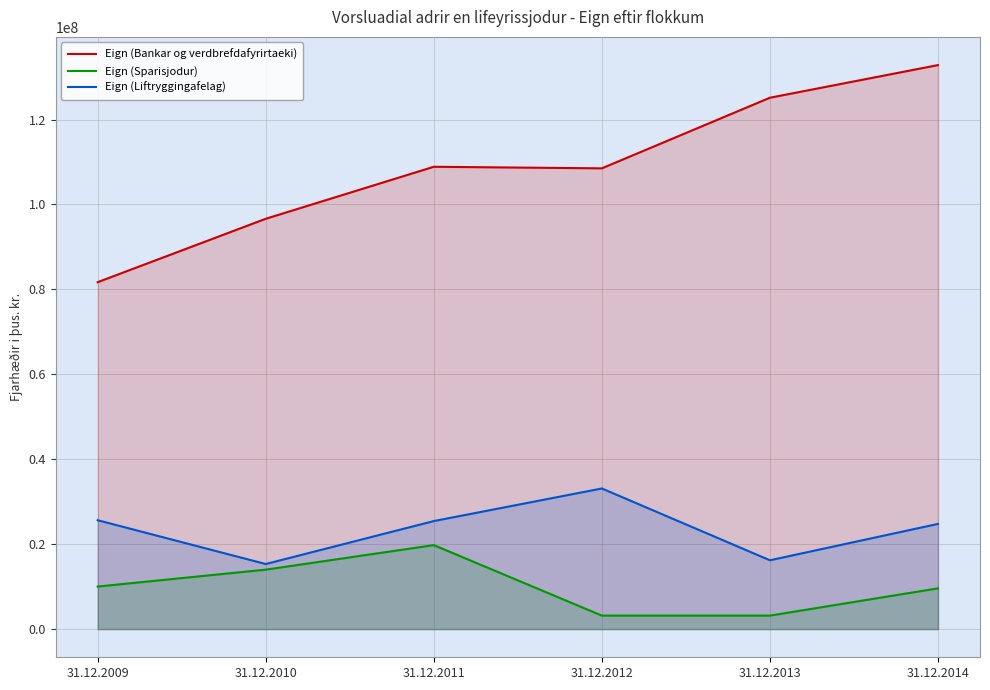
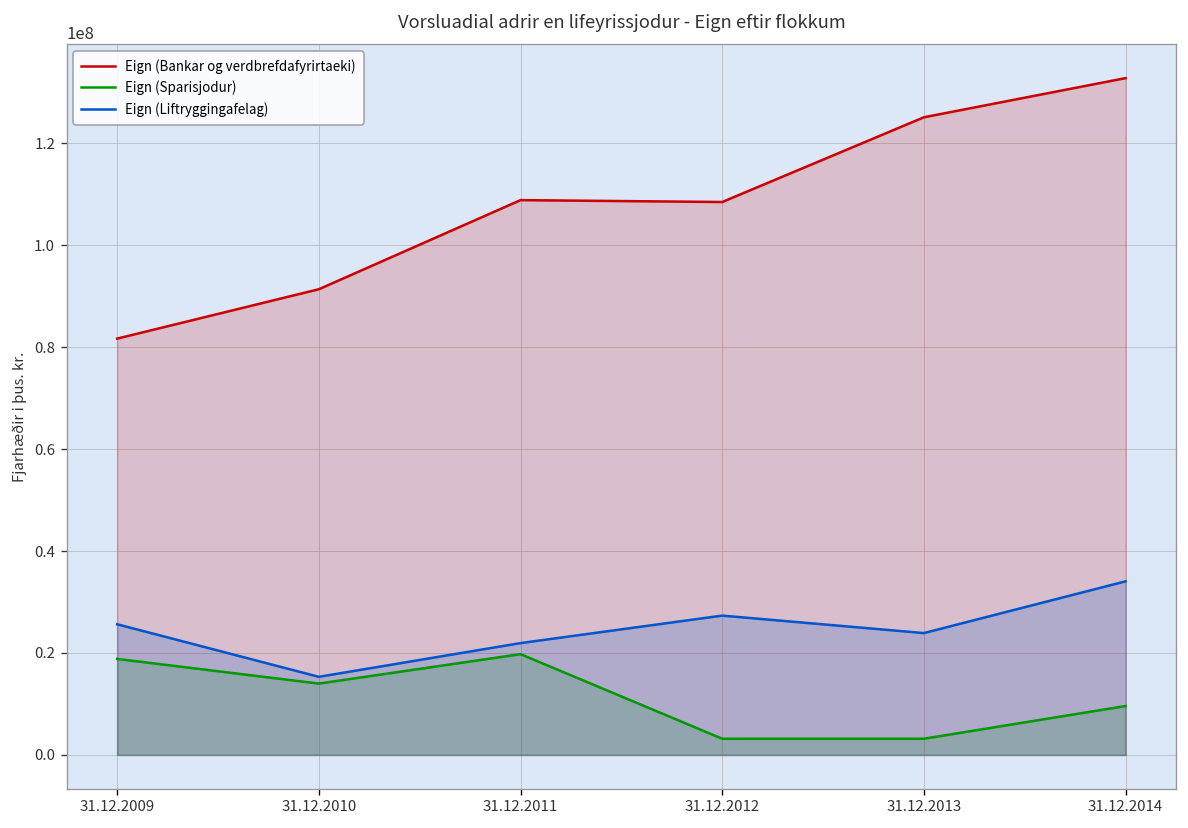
  {
    "Eign (Bankar og verdbrefdafyrirtaeki)": {
      "31.12.2009": 82000000,
-     "31.12.2010": 97000000,
+     "31.12.2010": 91000000,
      "31.12.2011": 109000000,
      "31.12.2012": 109000000,
      "31.12.2013": 125000000,
      "31.12.2014": 133000000
    },
    "Eign (Sparisjodur)": {
-     "31.12.2009": 10000000,
+     "31.12.2009": 19000000,
      "31.12.2010": 14000000,
      "31.12.2011": 20000000,
      "31.12.2012": 3000000,
      "31.12.2013": 3000000,
      "31.12.2014": 10000000
    },
    "Eign (Liftryggingafelag)": {
      "31.12.2009": 26000000,
      "31.12.2010": 15000000,
-     "31.12.2011": 25000000,
-     "31.12.2012": 33000000,
-     "31.12.2013": 16000000,
-     "31.12.2014": 25000000
+     "31.12.2011": 22000000,
+     "31.12.2012": 27000000,
+     "31.12.2013": 24000000,
+     "31.12.2014": 34000000
    }
  }
